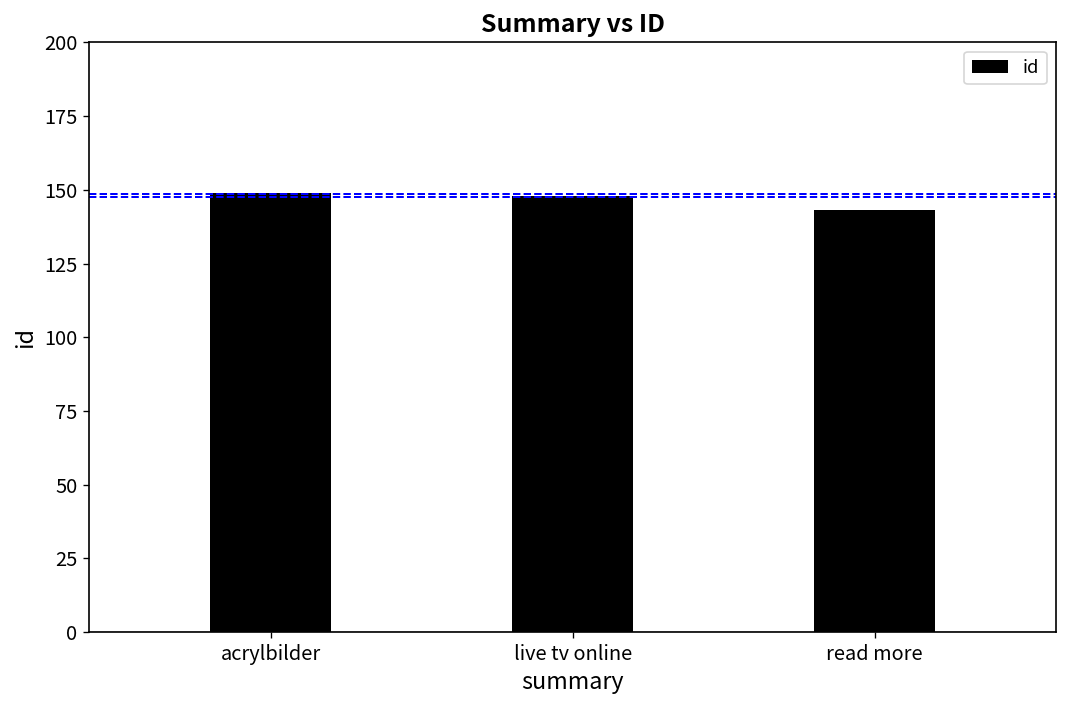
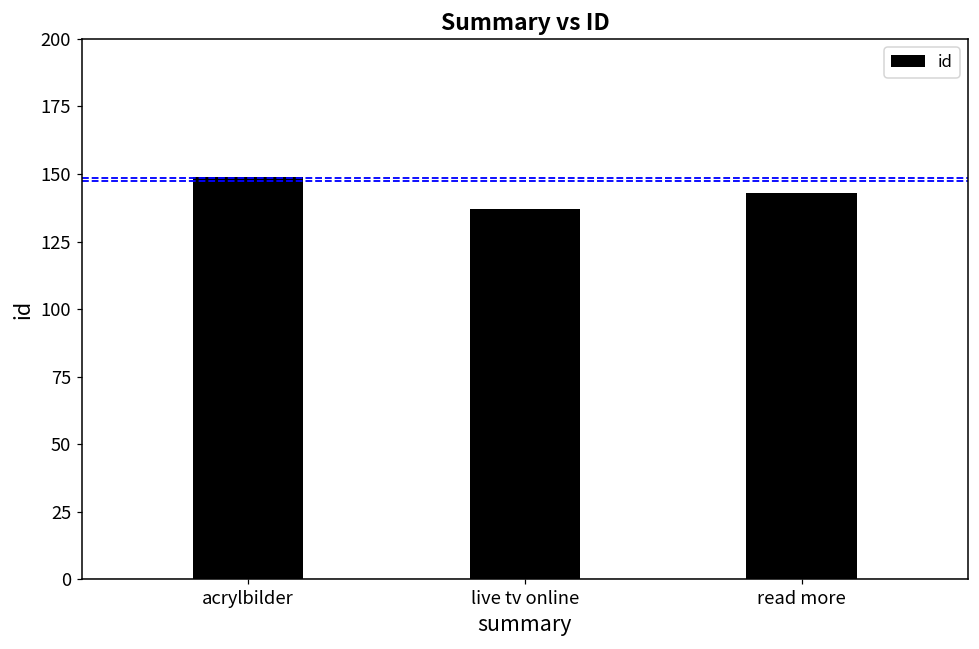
  {
    "acrylbilder": 149,
-   "live tv online": 148,
+   "live tv online": 137,
    "read more": 143
  }
